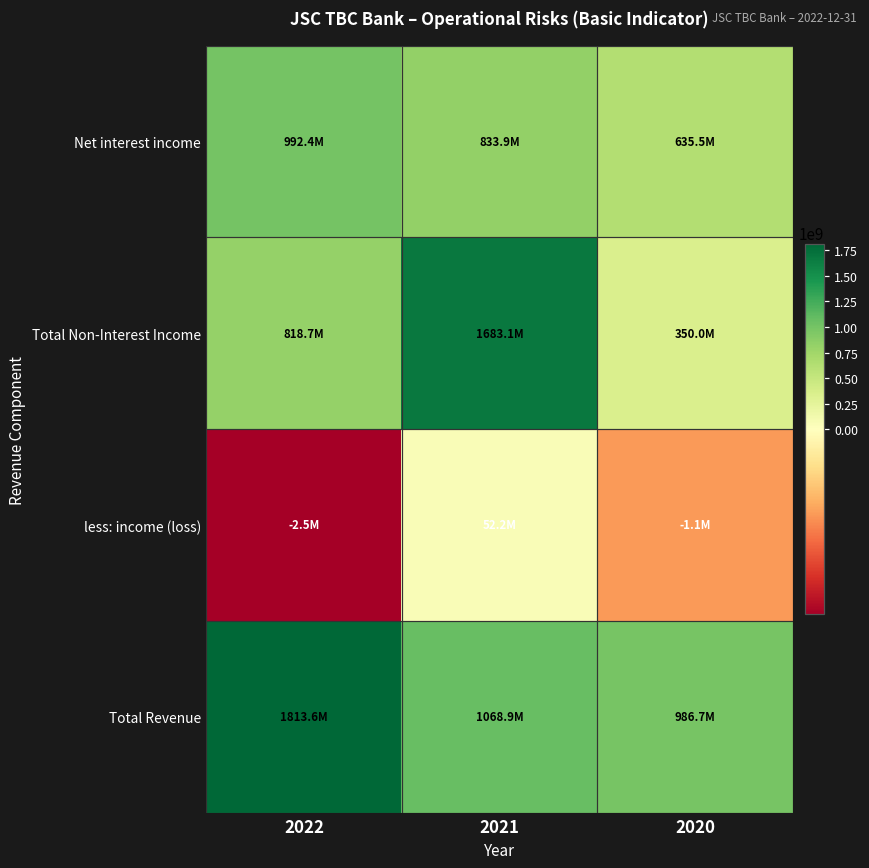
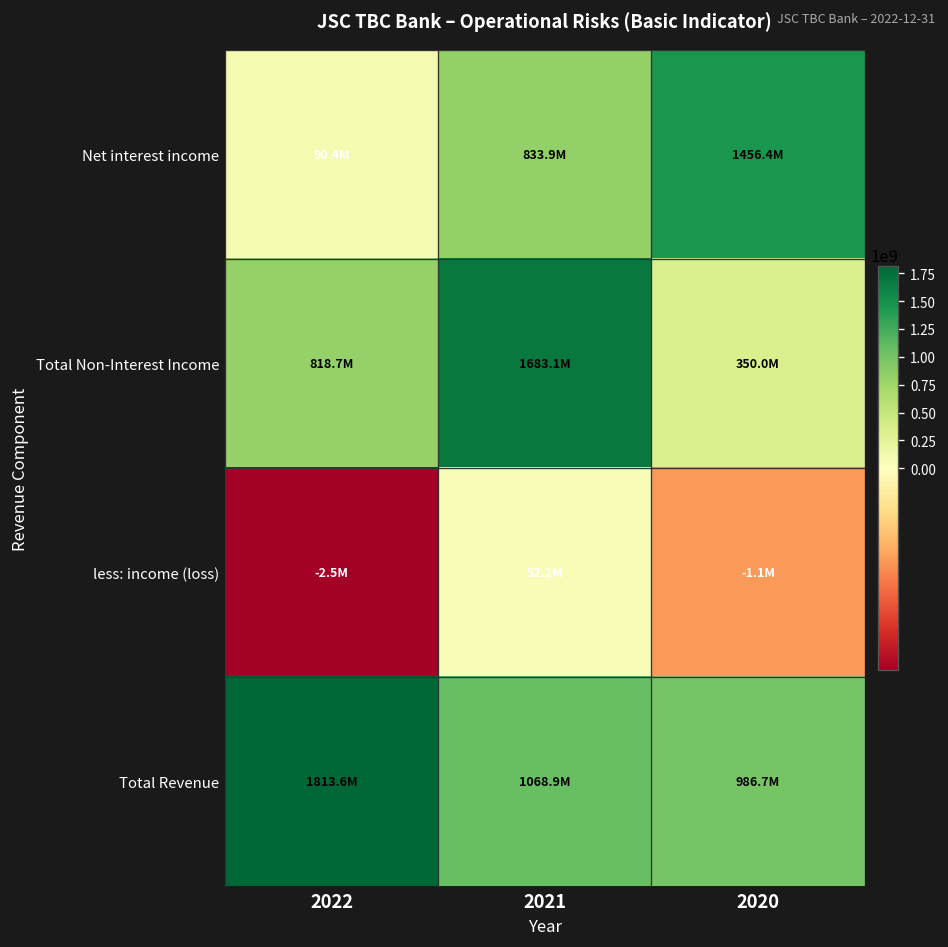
  {
    "Net interest income": {
-     "2022": "992.4M",
+     "2022": "90.4M",
      "2021": "833.9M",
-     "2020": "635.5M"
+     "2020": "1456.4M"
    },
    "Total Non-Interest Income": {
      "2022": "818.7M",
      "2021": "1683.1M",
      "2020": "350.0M"
    },
    "less: income (loss)": {
      "2022": "-2.5M",
      "2021": "52.2M",
      "2020": "-1.1M"
    },
    "Total Revenue": {
      "2022": "1813.6M",
      "2021": "1068.9M",
      "2020": "986.7M"
    }
  }
